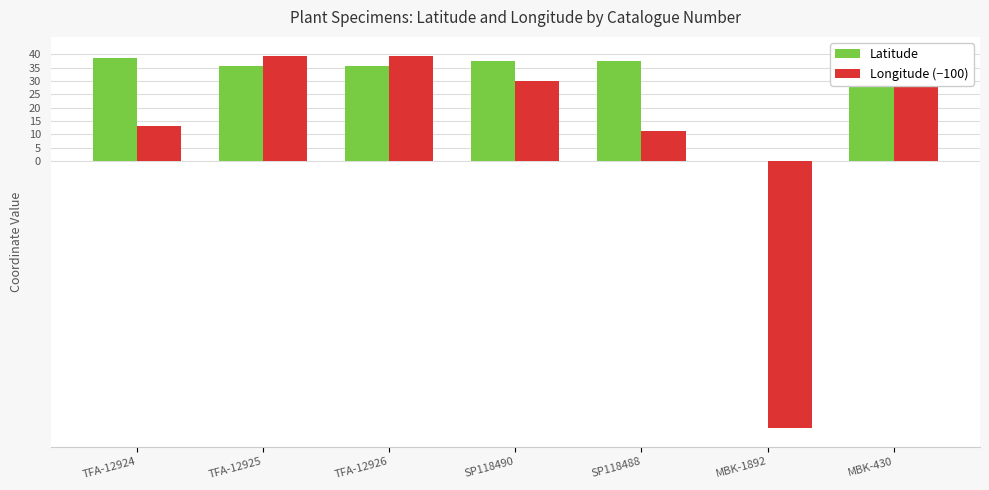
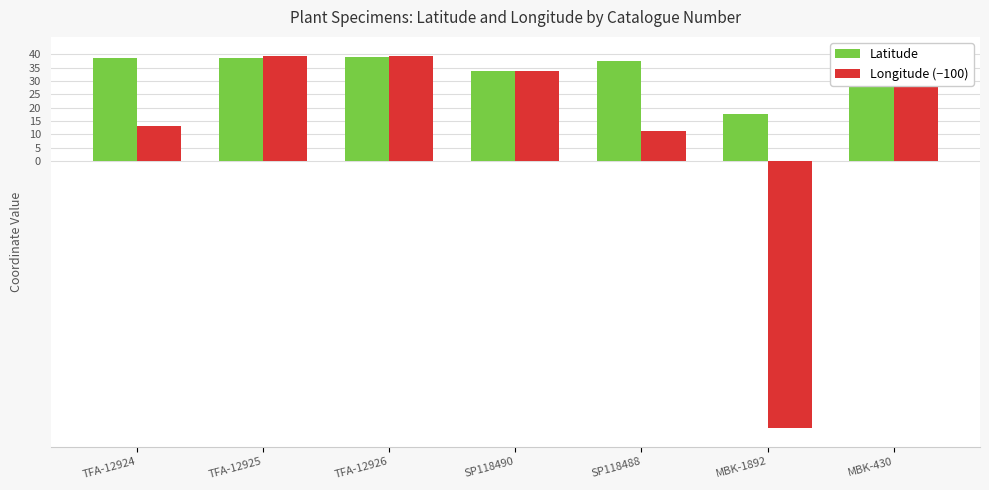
  {
    "Latitude": {
      "TFA-12924": 39,
-     "TFA-12925": 36,
-     "TFA-12926": 36,
-     "SP118490": 37,
+     "TFA-12925": 39,
+     "TFA-12926": 39,
+     "SP118490": 34,
      "SP118488": 37,
-     "MBK-1892": 0
+     "MBK-1892": 18
    },
    "Longitude (−100)": {
      "TFA-12924": 13,
      "TFA-12925": 39,
      "TFA-12926": 39,
-     "SP118490": 30,
+     "SP118490": 34,
      "SP118488": 11,
      "MBK-1892": -100
    }
  }
